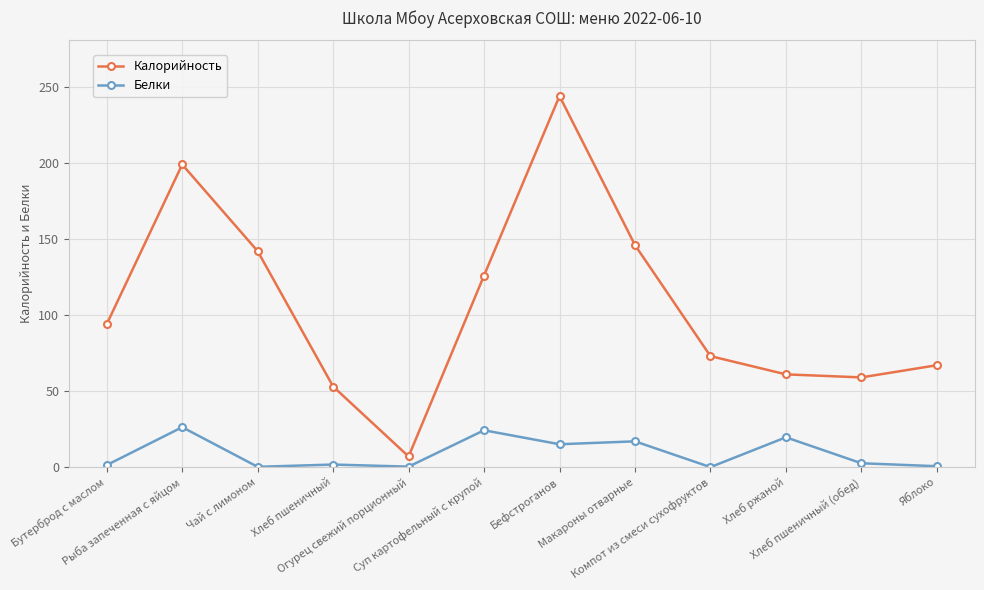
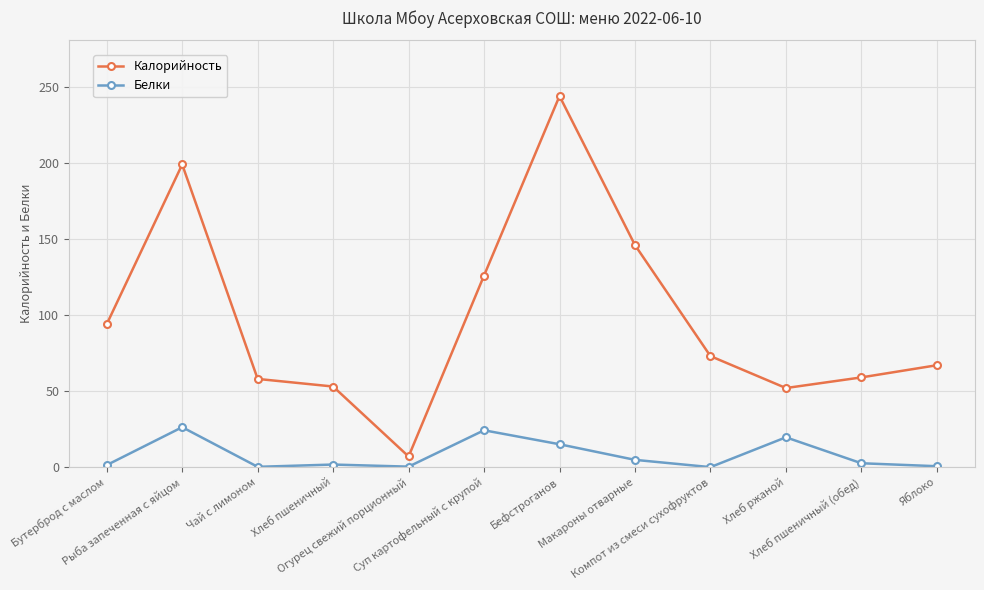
  {
    "Калорийность": {
      "Бутерброд с маслом": 94,
      "Рыба запеченная с яйцом": 199,
-     "Чай с лимоном": 142,
+     "Чай с лимоном": 58,
      "Хлеб пшеничный": 53,
      "Огурец свежий порционный": 7,
      "Суп картофельный с крупой": 126,
      "Бефстроганов": 244,
      "Макароны отварные": 146,
      "Компот из смеси сухофруктов": 73,
-     "Хлеб ржаной": 61,
+     "Хлеб ржаной": 52,
      "Хлеб пшеничный (обед)": 59,
      "Яблоко": 67
    },
    "Белки": {
      "Бутерброд с маслом": 1,
      "Рыба запеченная с яйцом": 26,
      "Чай с лимоном": 0,
      "Хлеб пшеничный": 2,
      "Огурец свежий порционный": 0,
      "Суп картофельный с крупой": 24,
      "Бефстроганов": 15,
-     "Макароны отварные": 17,
+     "Макароны отварные": 5,
      "Компот из смеси сухофруктов": 0,
      "Хлеб ржаной": 20,
      "Хлеб пшеничный (обед)": 3,
      "Яблоко": 1
    }
  }
